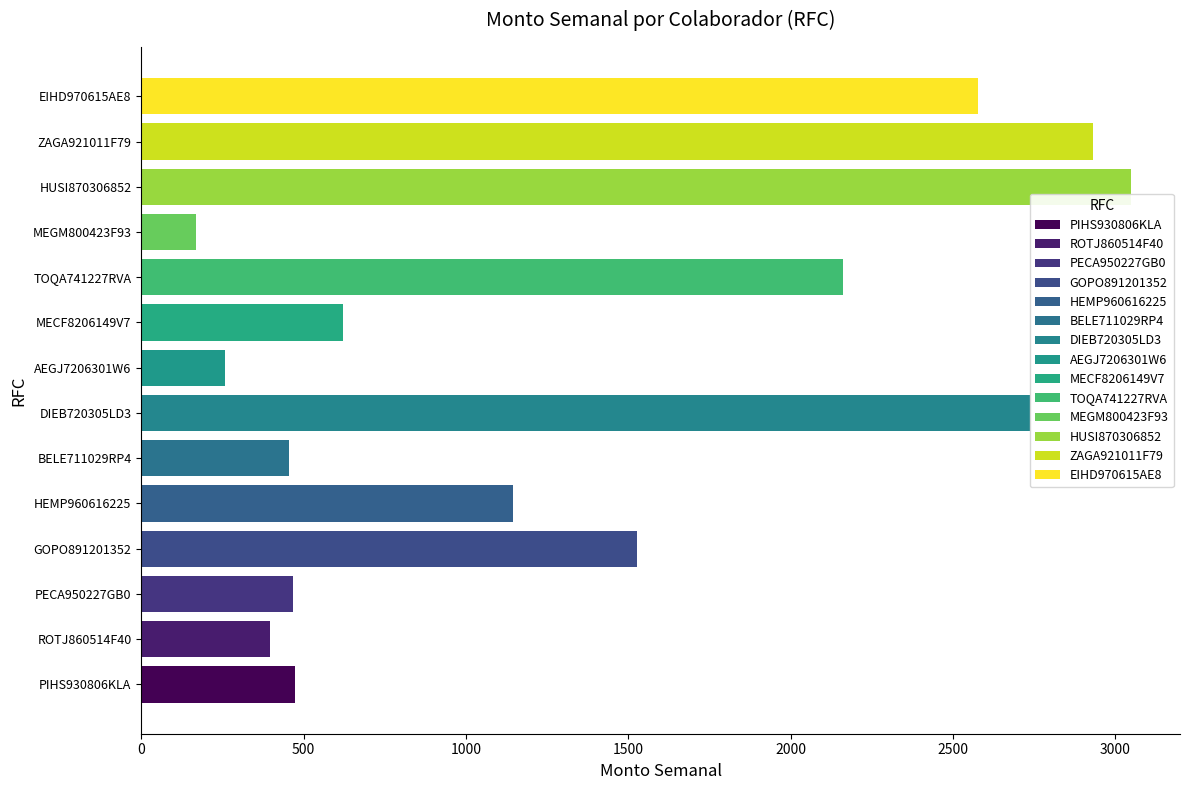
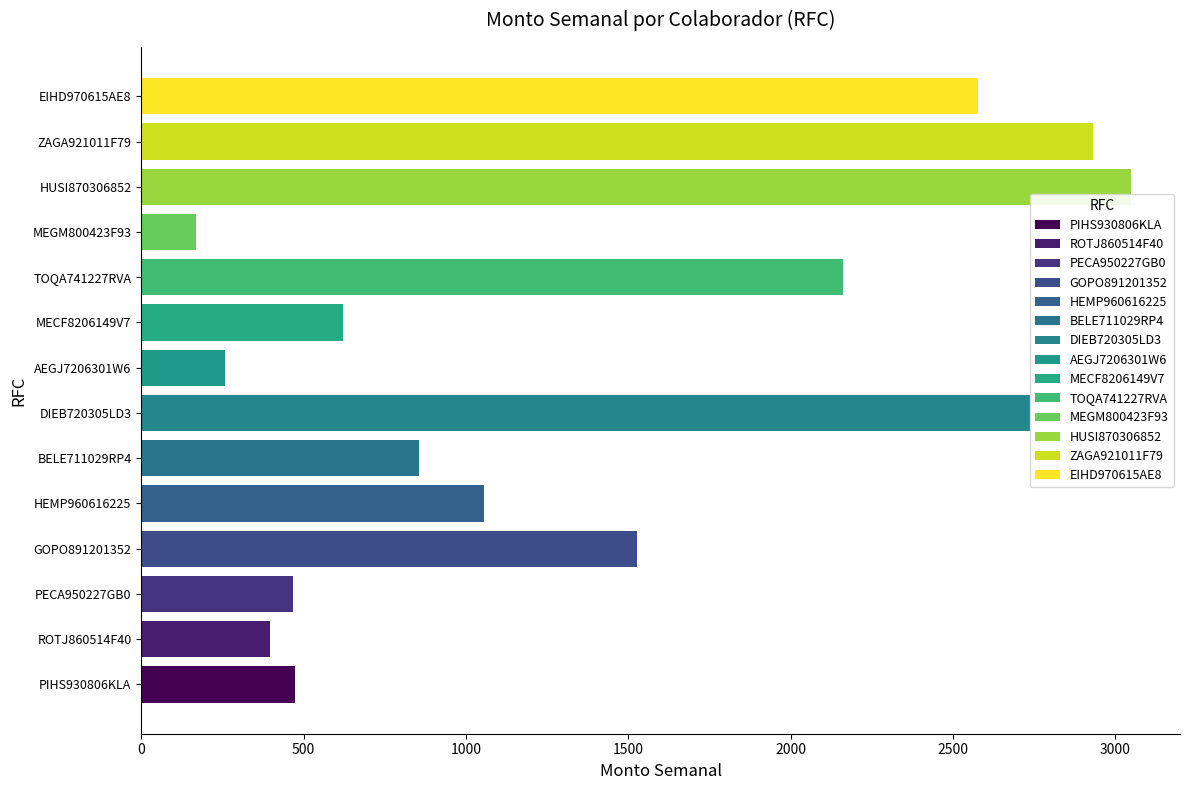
  {
    "EIHD970615AE8": 2580,
    "ZAGA921011F79": 2930,
    "HUSI870306852": 3050,
    "MEGM800423F93": 170,
    "TOQA741227RVA": 2160,
    "MECF8206149V7": 620,
    "AEGJ7206301W6": 260,
-   "BELE711029RP4": 460,
-   "HEMP960616225": 1140,
+   "BELE711029RP4": 860,
+   "HEMP960616225": 1050,
    "GOPO891201352": 1530,
    "PECA950227GB0": 470,
    "ROTJ860514F40": 400,
    "PIHS930806KLA": 470
  }
